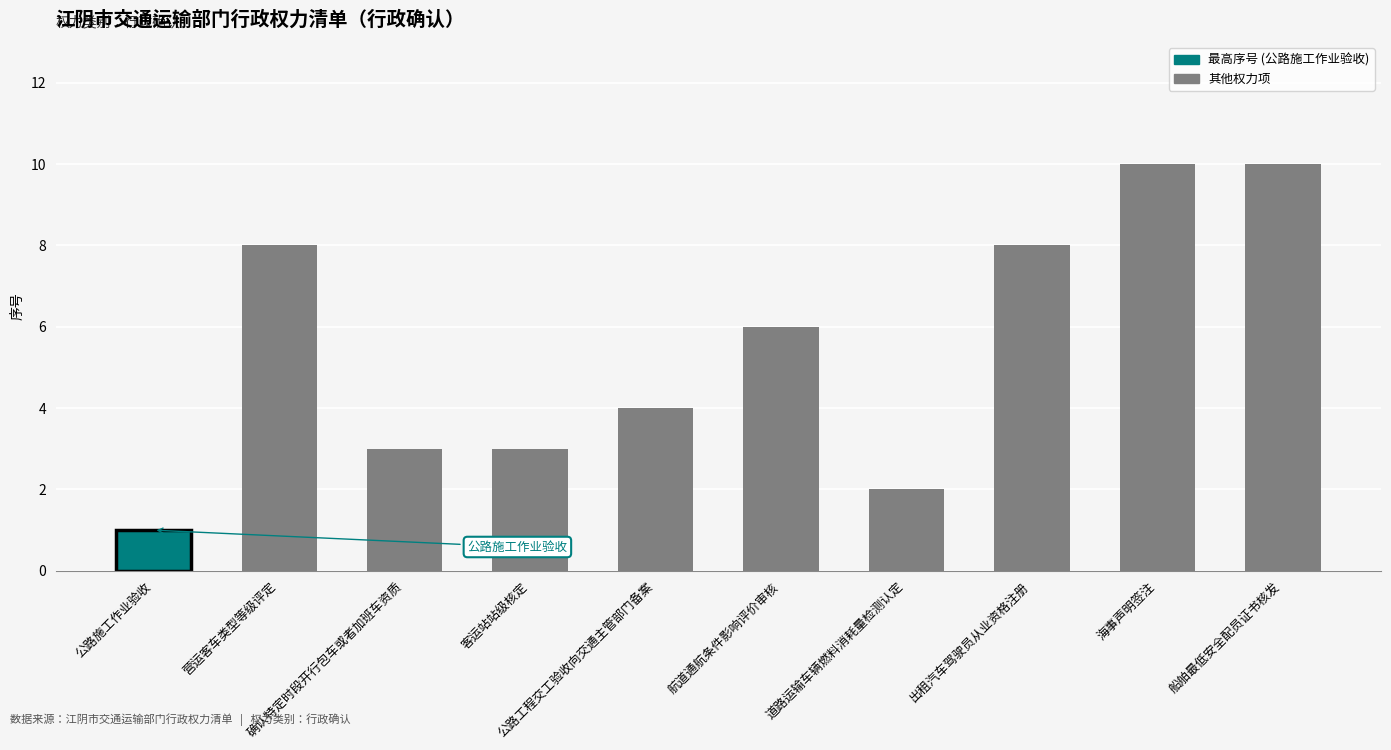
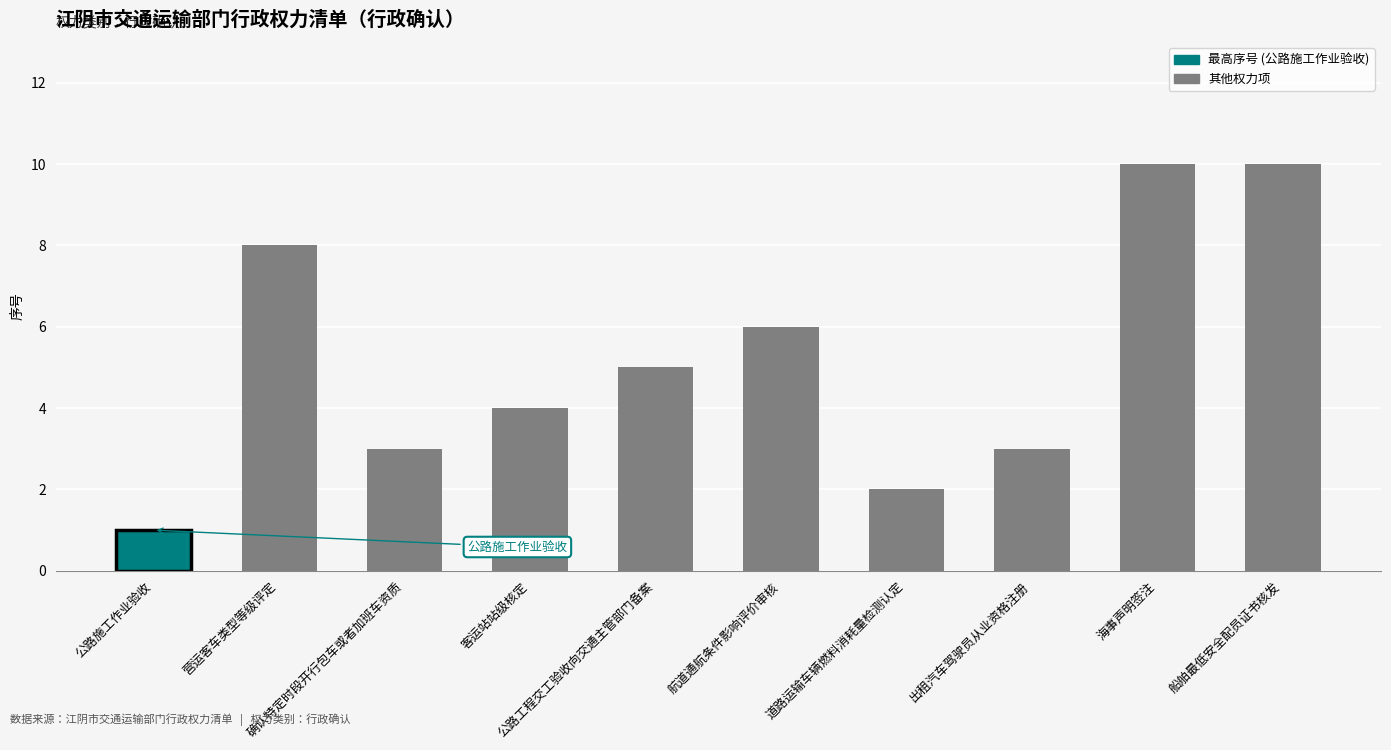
  {
    "公路施工作业验收": 1,
    "营运客车类型等级评定": 8,
    "确认特定时段开行包车或者加班车资质": 3,
-   "客运站站级核定": 3,
-   "公路工程交工验收向交通主管部门备案": 4,
+   "客运站站级核定": 4,
+   "公路工程交工验收向交通主管部门备案": 5,
    "航道通航条件影响评价审核": 6,
    "道路运输车辆燃料消耗量检测认定": 2,
-   "出租汽车驾驶员从业资格注册": 8,
+   "出租汽车驾驶员从业资格注册": 3,
    "海事声明签注": 10,
    "船舶最低安全配员证书核发": 10
  }
